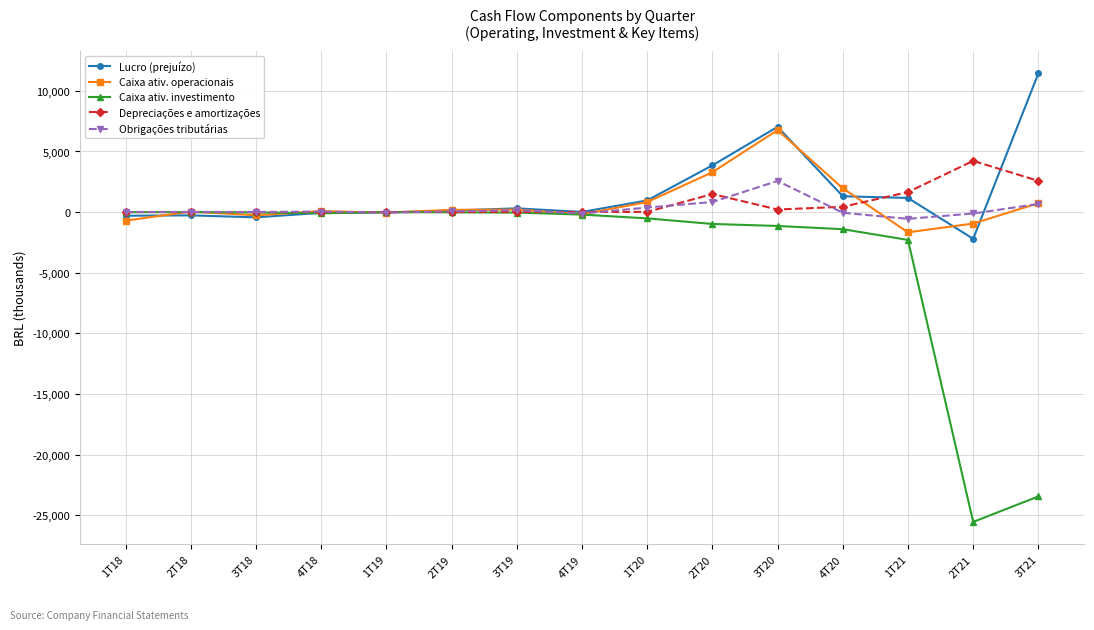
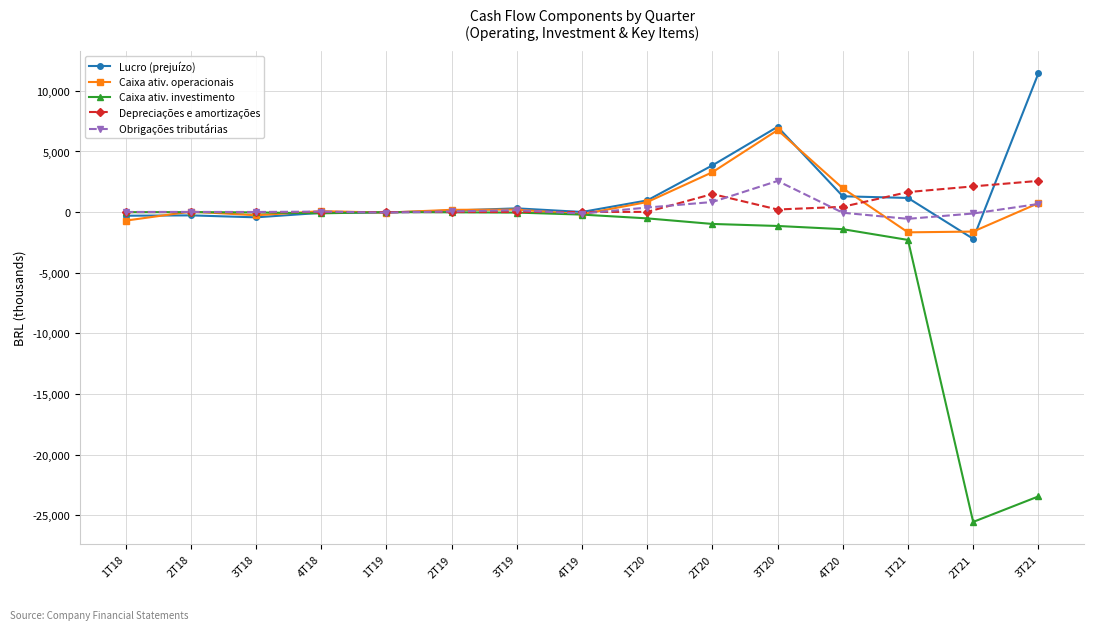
  {
    "Lucro (prejuízo)": {
      "1T18": "-300",
      "2T18": "-300",
      "2T20": "3,900",
      "3T20": "7,000",
      "4T20": "1,300",
      "1T21": "1,200",
      "2T21": "-2,200",
      "3T21": "11,400"
    },
    "Caixa ativ. operacionais": {
      "1T18": "-700",
      "2T20": "3,300",
      "3T20": "6,800",
      "4T20": "2,000",
      "1T21": "-1,700",
-     "2T21": "-900"
+     "2T21": "-1,600"
    },
    "Caixa ativ. investimento": {
      "1T20": "-500",
      "2T20": "-1,000",
      "3T20": "-1,100",
      "4T20": "-1,400",
      "1T21": "-2,300",
      "2T21": "-25,600",
      "3T21": "-23,500"
    },
    "Depreciações e amortizações": {
      "1T20": "0",
      "2T20": "1,500",
      "3T20": "200",
      "4T20": "400",
      "1T21": "1,700",
-     "2T21": "4,200",
+     "2T21": "2,100",
      "3T21": "2,600"
    },
    "Obrigações tributárias": {
      "1T20": "400",
      "2T20": "800",
      "3T20": "2,600",
      "4T20": "-100",
      "1T21": "-600",
      "2T21": "-100"
    }
  }
